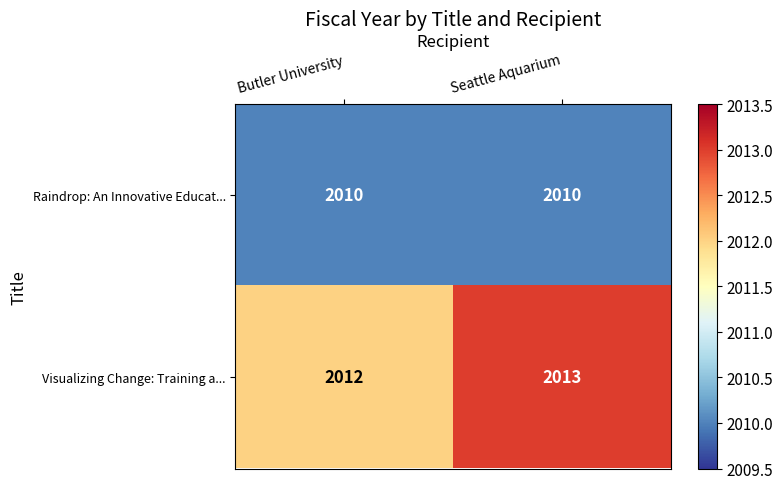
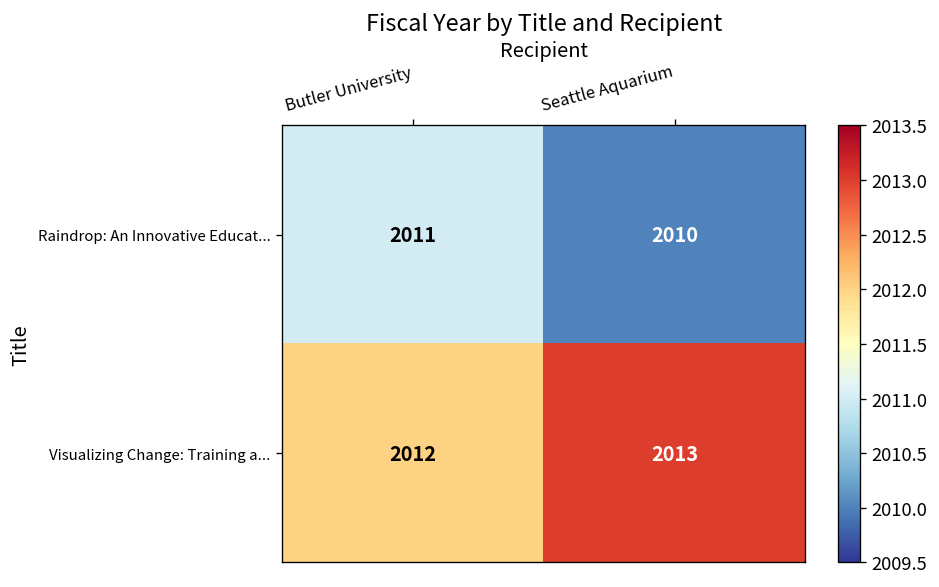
  {
    "Raindrop: An Innovative Educat...": {
-     "Butler University": 2010,
+     "Butler University": 2011,
      "Seattle Aquarium": 2010
    },
    "Visualizing Change: Training a...": {
      "Butler University": 2012,
      "Seattle Aquarium": 2013
    }
  }
